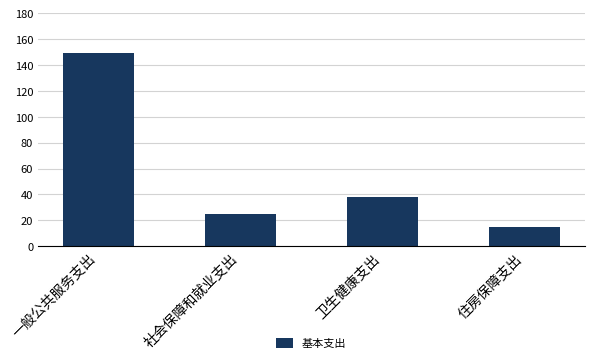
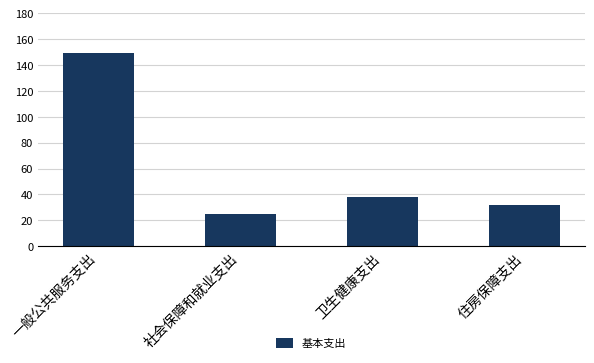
  {
    "一般公共服务支出": 149,
    "社会保障和就业支出": 25,
    "卫生健康支出": 38,
-   "住房保障支出": 15
+   "住房保障支出": 32
  }
